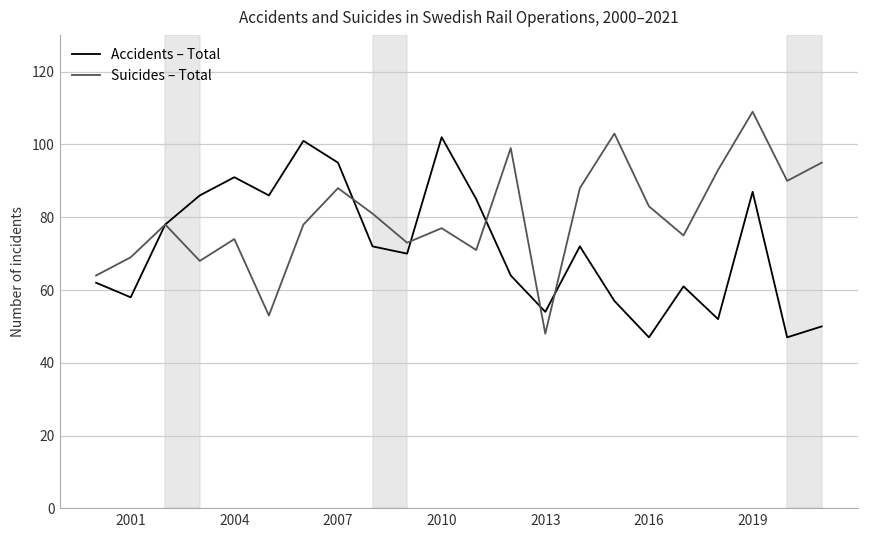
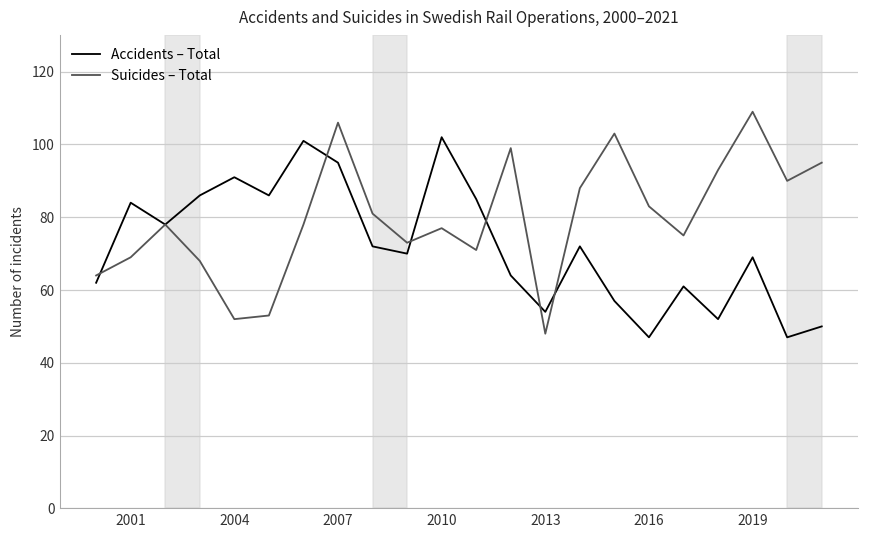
  {
    "Accidents – Total": {
-     "2001": 58,
+     "2001": 84,
      "2004": 91,
      "2007": 95,
      "2010": 102,
      "2013": 54,
      "2016": 47,
-     "2019": 87
+     "2019": 69
    },
    "Suicides – Total": {
      "2001": 69,
-     "2004": 74,
-     "2007": 88,
+     "2004": 52,
+     "2007": 106,
      "2010": 77,
      "2013": 48,
      "2016": 83,
      "2019": 109
    }
  }
